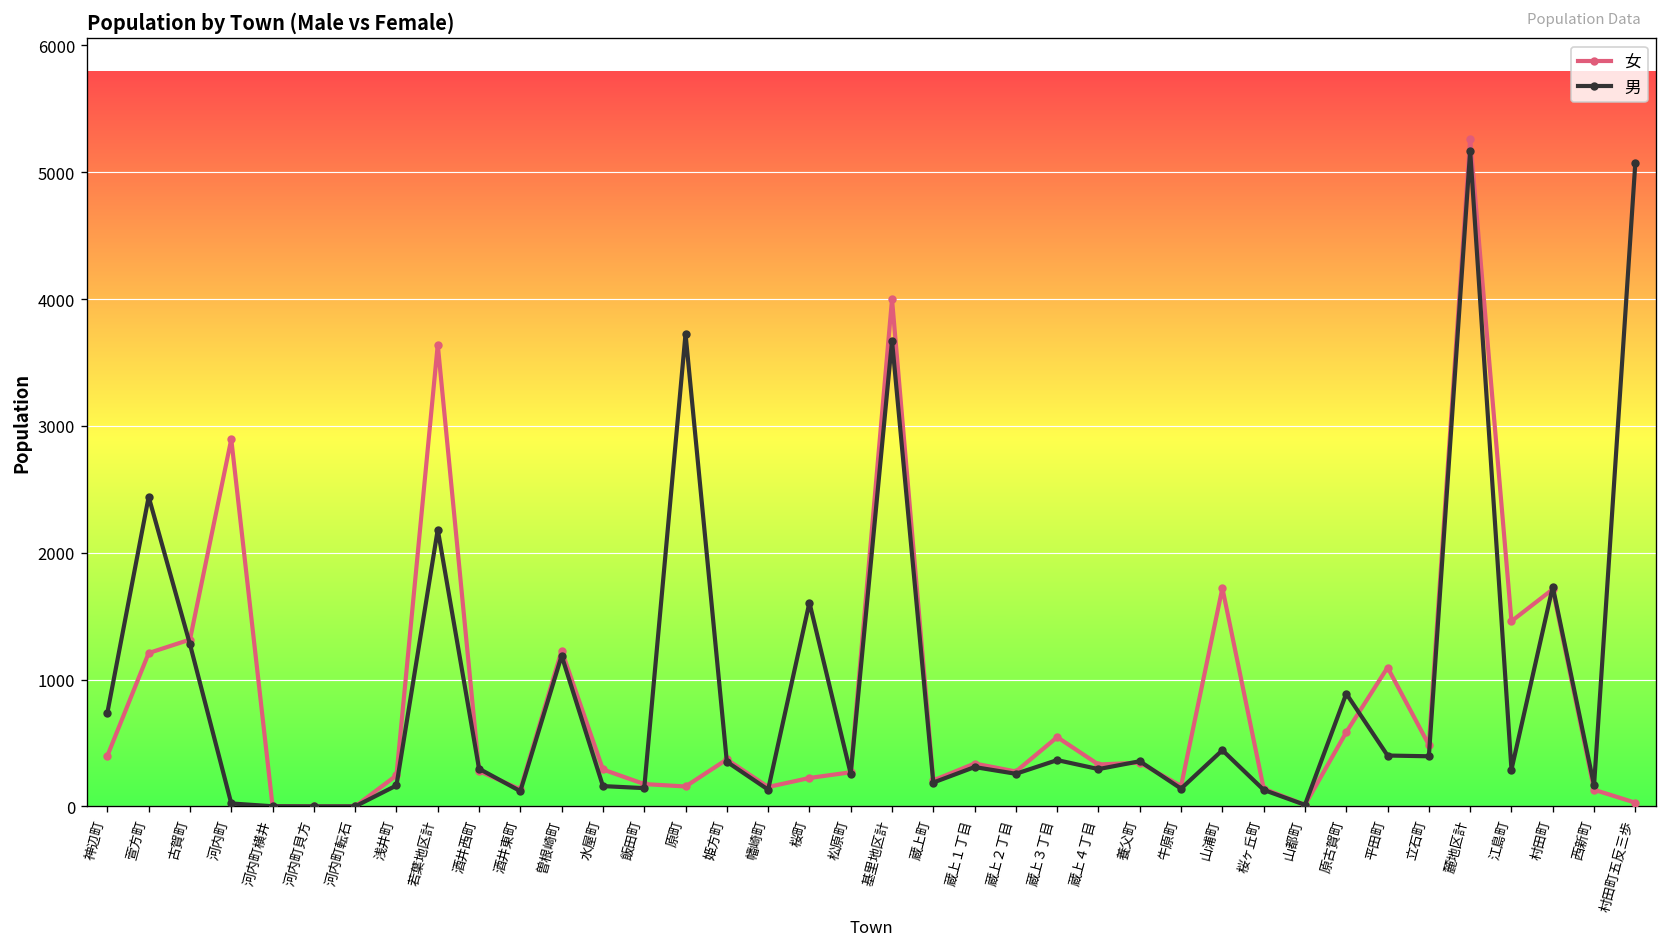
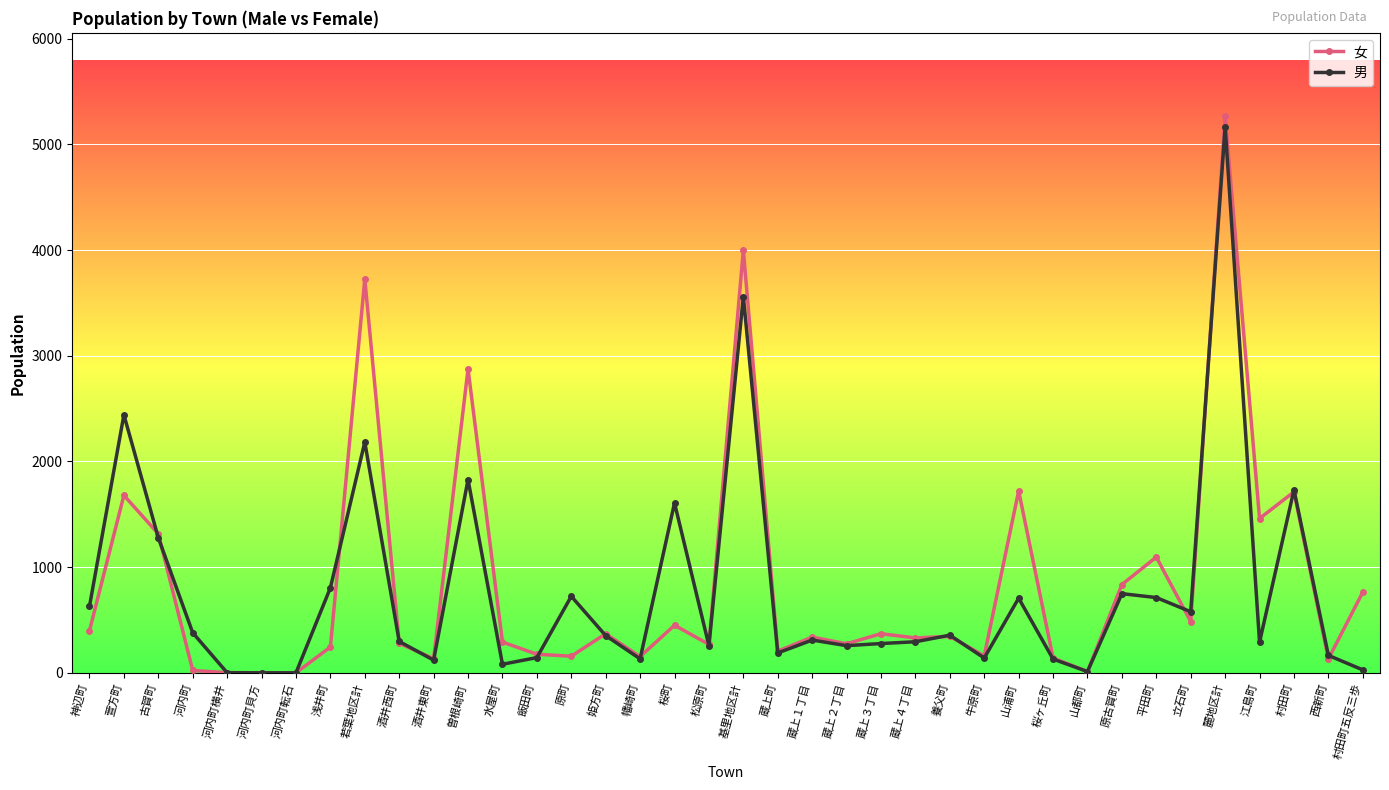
  {
    "女": {
      "神辺町": 400,
-     "萱方町": 1210,
+     "萱方町": 1680,
      "古賀町": 1320,
-     "河内町": 2900,
+     "河内町": 20,
      "浅井町": 240,
-     "若葉地区計": 3640,
-     "曽根崎町": 1230,
+     "若葉地区計": 3730,
+     "曽根崎町": 2880,
      "水屋町": 290,
      "飯田町": 180,
      "原町": 160,
-     "桜町": 220,
+     "桜町": 450,
      "基里地区計": 4000,
      "蔵上１丁目": 340,
-     "蔵上３丁目": 550,
+     "蔵上３丁目": 370,
      "蔵上４丁目": 330,
      "山浦町": 1720,
-     "原古賀町": 590,
+     "原古賀町": 840,
      "平田町": 1100,
      "立石町": 490,
      "麓地区計": 5270,
      "江島町": 1460,
      "西新町": 130,
-     "村田町五反三歩": 30
+     "村田町五反三歩": 760
    },
    "男": {
-     "神辺町": 740,
+     "神辺町": 630,
      "萱方町": 2440,
      "古賀町": 1280,
-     "河内町": 20,
-     "浅井町": 170,
+     "河内町": 380,
+     "浅井町": 800,
      "若葉地区計": 2180,
-     "曽根崎町": 1190,
-     "水屋町": 160,
+     "曽根崎町": 1830,
+     "水屋町": 80,
      "飯田町": 140,
-     "原町": 3730,
+     "原町": 720,
      "桜町": 1610,
-     "基里地区計": 3670,
+     "基里地区計": 3560,
      "蔵上１丁目": 310,
-     "蔵上３丁目": 370,
+     "蔵上３丁目": 280,
      "蔵上４丁目": 290,
-     "山浦町": 440,
-     "原古賀町": 890,
-     "平田町": 400,
-     "立石町": 400,
+     "山浦町": 710,
+     "原古賀町": 750,
+     "平田町": 710,
+     "立石町": 580,
      "麓地区計": 5170,
      "江島町": 290,
      "西新町": 170,
-     "村田町五反三歩": 5080
+     "村田町五反三歩": 30
    }
  }
